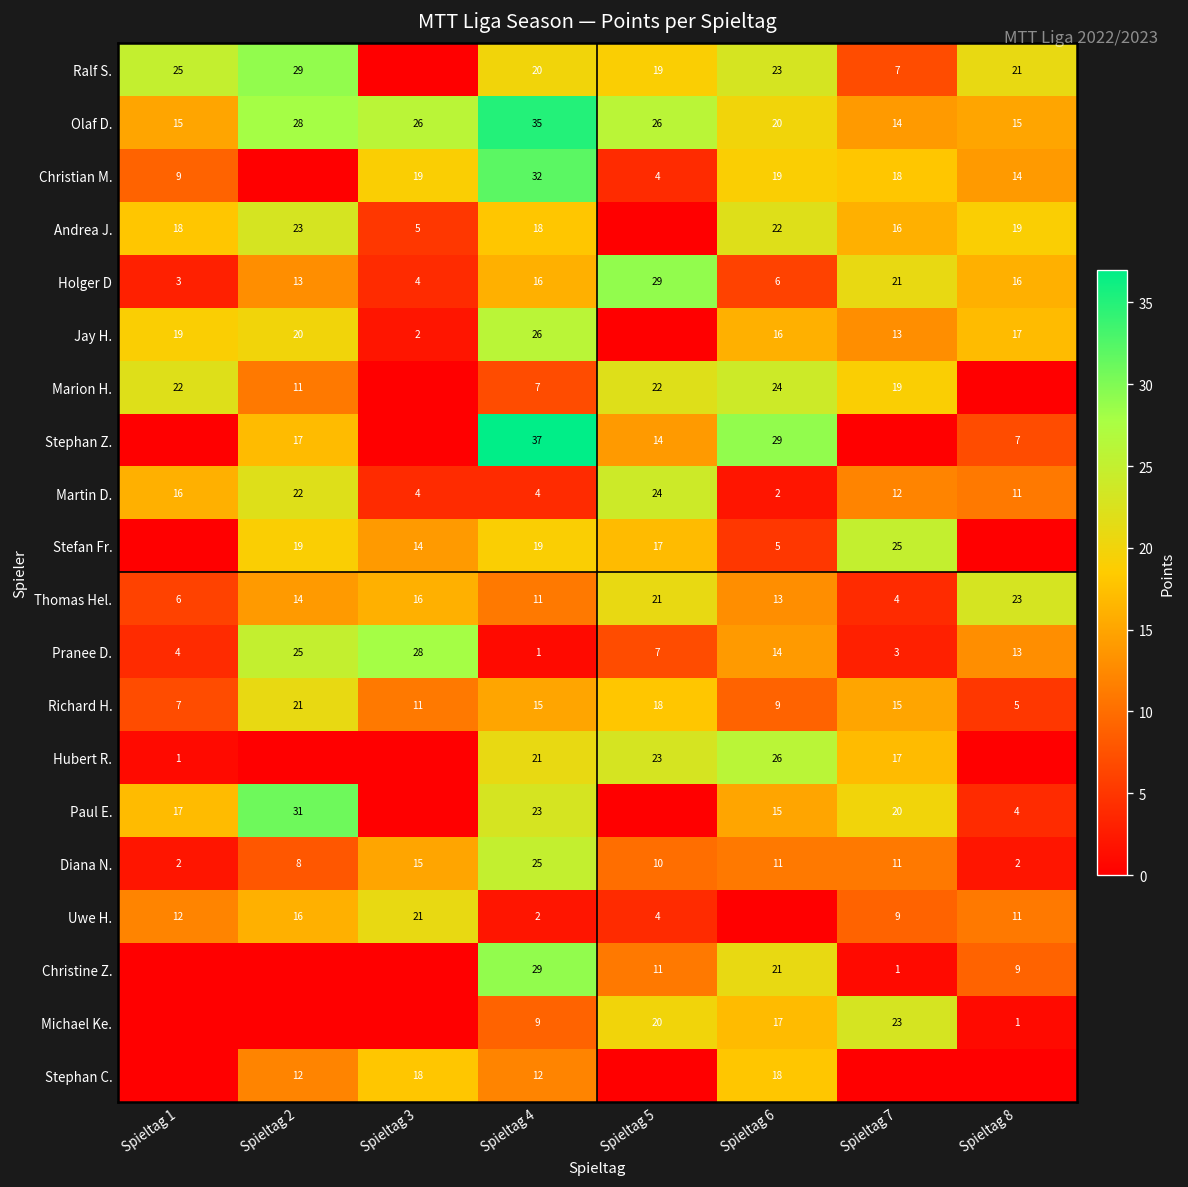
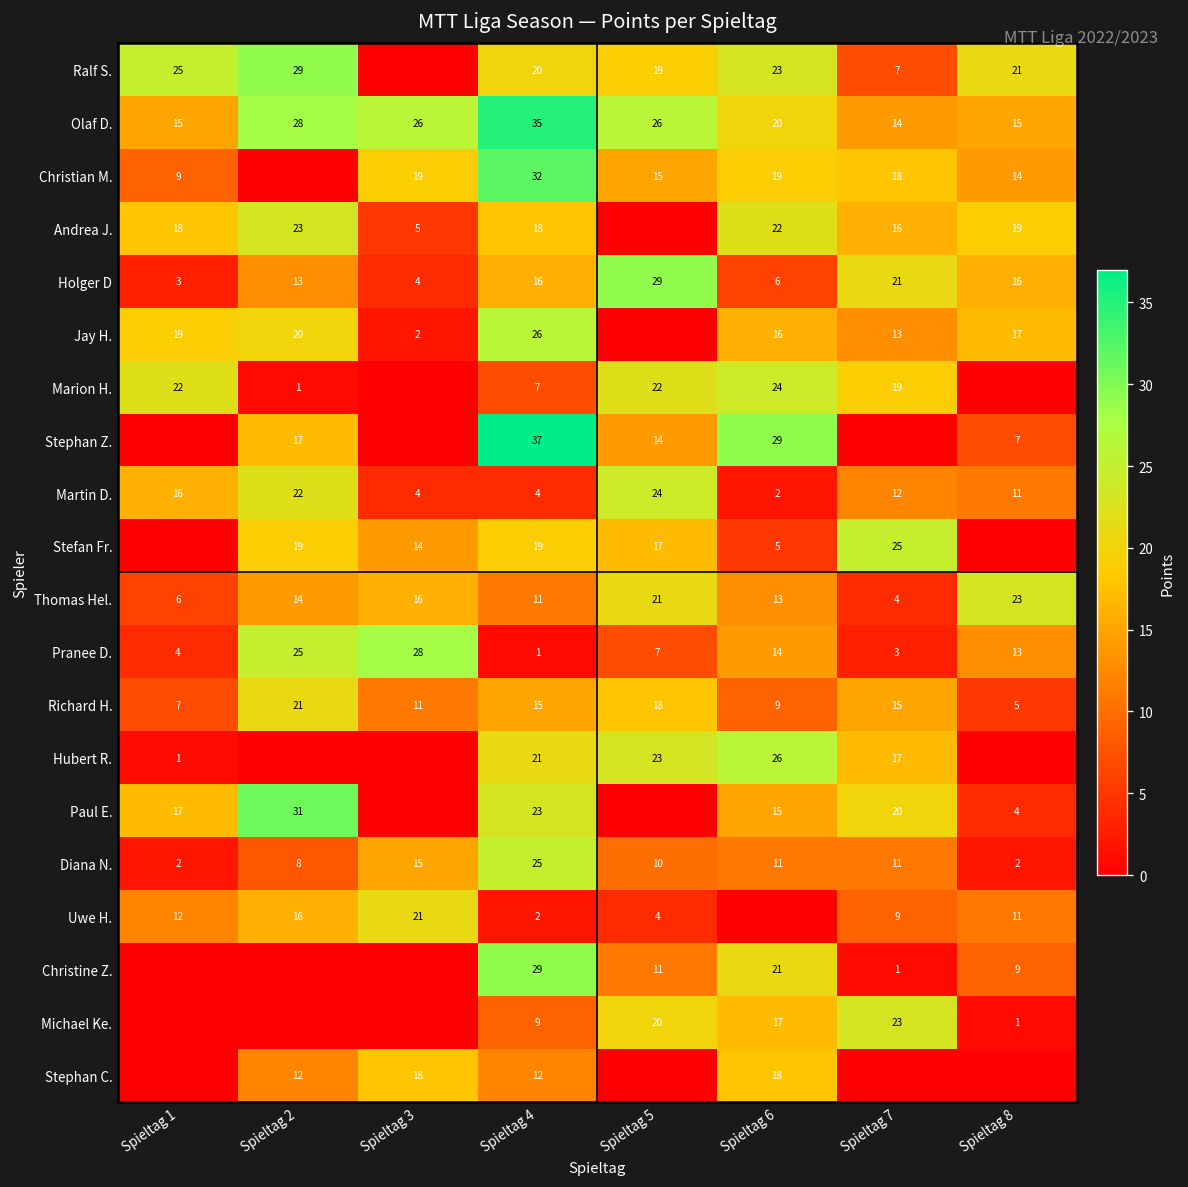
  {
    "Ralf S.": {
      "Spieltag 1": 25,
      "Spieltag 2": 29,
      "Spieltag 4": 20,
      "Spieltag 5": 19,
      "Spieltag 6": 23,
      "Spieltag 7": 7,
      "Spieltag 8": 21
    },
    "Olaf D.": {
      "Spieltag 1": 15,
      "Spieltag 2": 28,
      "Spieltag 3": 26,
      "Spieltag 4": 35,
      "Spieltag 5": 26,
      "Spieltag 6": 20,
      "Spieltag 7": 14,
      "Spieltag 8": 15
    },
    "Christian M.": {
      "Spieltag 1": 9,
      "Spieltag 3": 19,
      "Spieltag 4": 32,
-     "Spieltag 5": 4,
+     "Spieltag 5": 15,
      "Spieltag 6": 19,
      "Spieltag 7": 18,
      "Spieltag 8": 14
    },
    "Andrea J.": {
      "Spieltag 1": 18,
      "Spieltag 2": 23,
      "Spieltag 3": 5,
      "Spieltag 4": 18,
      "Spieltag 6": 22,
      "Spieltag 7": 16,
      "Spieltag 8": 19
    },
    "Holger D": {
      "Spieltag 1": 3,
      "Spieltag 2": 13,
      "Spieltag 3": 4,
      "Spieltag 4": 16,
      "Spieltag 5": 29,
      "Spieltag 6": 6,
      "Spieltag 7": 21,
      "Spieltag 8": 16
    },
    "Jay H.": {
      "Spieltag 1": 19,
      "Spieltag 2": 20,
      "Spieltag 3": 2,
      "Spieltag 4": 26,
      "Spieltag 6": 16,
      "Spieltag 7": 13,
      "Spieltag 8": 17
    },
    "Marion H.": {
      "Spieltag 1": 22,
-     "Spieltag 2": 11,
+     "Spieltag 2": 1,
      "Spieltag 4": 7,
      "Spieltag 5": 22,
      "Spieltag 6": 24,
      "Spieltag 7": 19
    },
    "Stephan Z.": {
      "Spieltag 2": 17,
      "Spieltag 4": 37,
      "Spieltag 5": 14,
      "Spieltag 6": 29,
      "Spieltag 8": 7
    },
    "Martin D.": {
      "Spieltag 1": 16,
      "Spieltag 2": 22,
      "Spieltag 3": 4,
      "Spieltag 4": 4,
      "Spieltag 5": 24,
      "Spieltag 6": 2,
      "Spieltag 7": 12,
      "Spieltag 8": 11
    },
    "Stefan Fr.": {
      "Spieltag 2": 19,
      "Spieltag 3": 14,
      "Spieltag 4": 19,
      "Spieltag 5": 17,
      "Spieltag 6": 5,
      "Spieltag 7": 25
    },
    "Thomas Hel.": {
      "Spieltag 1": 6,
      "Spieltag 2": 14,
      "Spieltag 3": 16,
      "Spieltag 4": 11,
      "Spieltag 5": 21,
      "Spieltag 6": 13,
      "Spieltag 7": 4,
      "Spieltag 8": 23
    },
    "Pranee D.": {
      "Spieltag 1": 4,
      "Spieltag 2": 25,
      "Spieltag 3": 28,
      "Spieltag 4": 1,
      "Spieltag 5": 7,
      "Spieltag 6": 14,
      "Spieltag 7": 3,
      "Spieltag 8": 13
    },
    "Richard H.": {
      "Spieltag 1": 7,
      "Spieltag 2": 21,
      "Spieltag 3": 11,
      "Spieltag 4": 15,
      "Spieltag 5": 18,
      "Spieltag 6": 9,
      "Spieltag 7": 15,
      "Spieltag 8": 5
    },
    "Hubert R.": {
      "Spieltag 1": 1,
      "Spieltag 4": 21,
      "Spieltag 5": 23,
      "Spieltag 6": 26,
      "Spieltag 7": 17
    },
    "Paul E.": {
      "Spieltag 1": 17,
      "Spieltag 2": 31,
      "Spieltag 4": 23,
      "Spieltag 6": 15,
      "Spieltag 7": 20,
      "Spieltag 8": 4
    },
    "Diana N.": {
      "Spieltag 1": 2,
      "Spieltag 2": 8,
      "Spieltag 3": 15,
      "Spieltag 4": 25,
      "Spieltag 5": 10,
      "Spieltag 6": 11,
      "Spieltag 7": 11,
      "Spieltag 8": 2
    },
    "Uwe H.": {
      "Spieltag 1": 12,
      "Spieltag 2": 16,
      "Spieltag 3": 21,
      "Spieltag 4": 2,
      "Spieltag 5": 4,
      "Spieltag 7": 9,
      "Spieltag 8": 11
    },
    "Christine Z.": {
      "Spieltag 4": 29,
      "Spieltag 5": 11,
      "Spieltag 6": 21,
      "Spieltag 7": 1,
      "Spieltag 8": 9
    },
    "Michael Ke.": {
      "Spieltag 4": 9,
      "Spieltag 5": 20,
      "Spieltag 6": 17,
      "Spieltag 7": 23,
      "Spieltag 8": 1
    },
    "Stephan C.": {
      "Spieltag 2": 12,
      "Spieltag 3": 18,
      "Spieltag 4": 12,
      "Spieltag 6": 18
    }
  }
